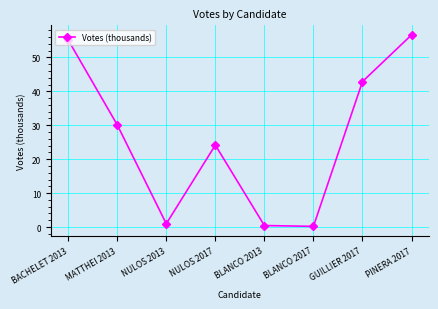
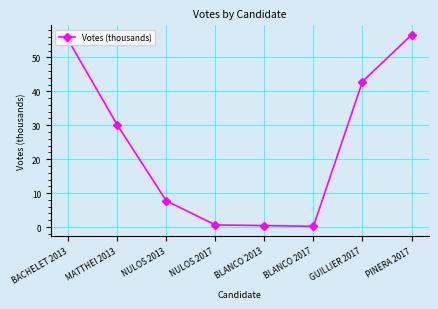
  {
    "MATTHEI 2013": 30,
-   "NULOS 2013": 1,
-   "NULOS 2017": 24,
+   "NULOS 2013": 8,
+   "NULOS 2017": 1,
    "BLANCO 2013": 0,
    "BLANCO 2017": 0,
    "GUILLIER 2017": 43,
    "PINERA 2017": 57
  }
